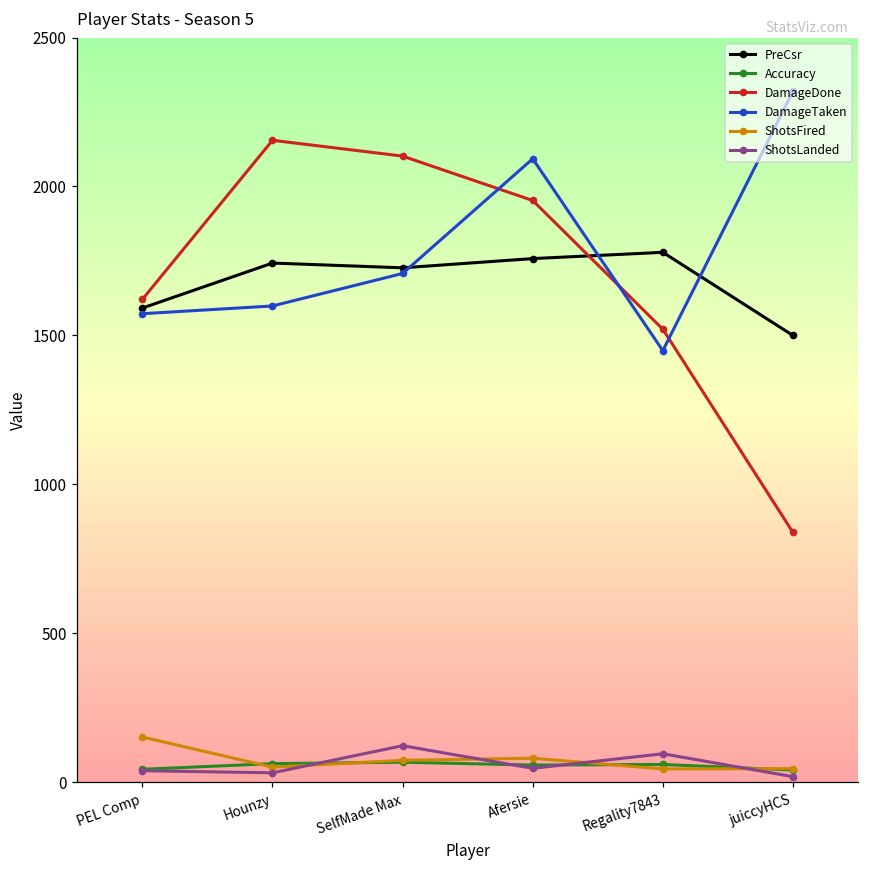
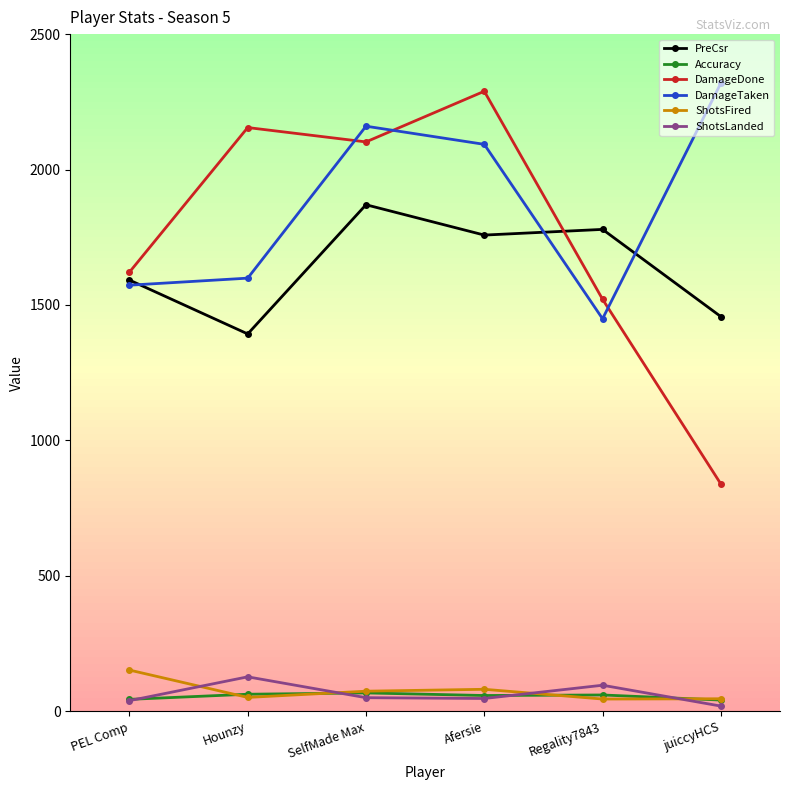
  {
    "PreCsr": {
      "PEL Comp": 1590,
-     "Hounzy": 1740,
-     "SelfMade Max": 1730,
+     "Hounzy": 1390,
+     "SelfMade Max": 1870,
      "Afersie": 1760,
      "Regality7843": 1780,
-     "juiccyHCS": 1500
+     "juiccyHCS": 1460
    },
    "Accuracy": {
      "Hounzy": 60,
      "Afersie": 60,
      "Regality7843": 60
    },
    "DamageDone": {
      "PEL Comp": 1620,
      "Hounzy": 2160,
      "SelfMade Max": 2100,
-     "Afersie": 1950,
+     "Afersie": 2290,
      "Regality7843": 1520,
      "juiccyHCS": 840
    },
    "DamageTaken": {
      "PEL Comp": 1570,
      "Hounzy": 1600,
-     "SelfMade Max": 1710,
+     "SelfMade Max": 2160,
      "Afersie": 2090,
      "Regality7843": 1450
    },
    "ShotsFired": {
      "PEL Comp": 150,
      "Hounzy": 50,
      "Afersie": 80,
      "Regality7843": 50
    },
    "ShotsLanded": {
-     "Hounzy": 30,
-     "SelfMade Max": 120,
+     "Hounzy": 130,
+     "SelfMade Max": 50,
      "Afersie": 50,
      "Regality7843": 100,
      "juiccyHCS": 20
    }
  }
